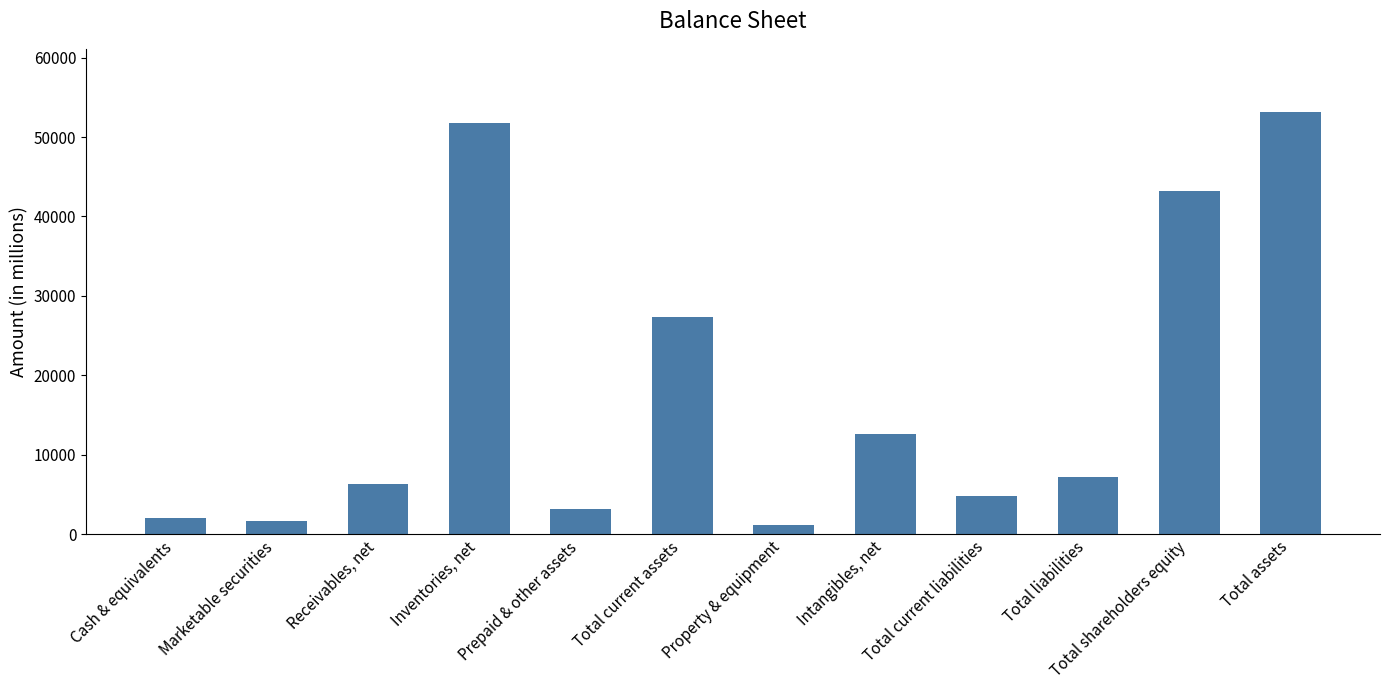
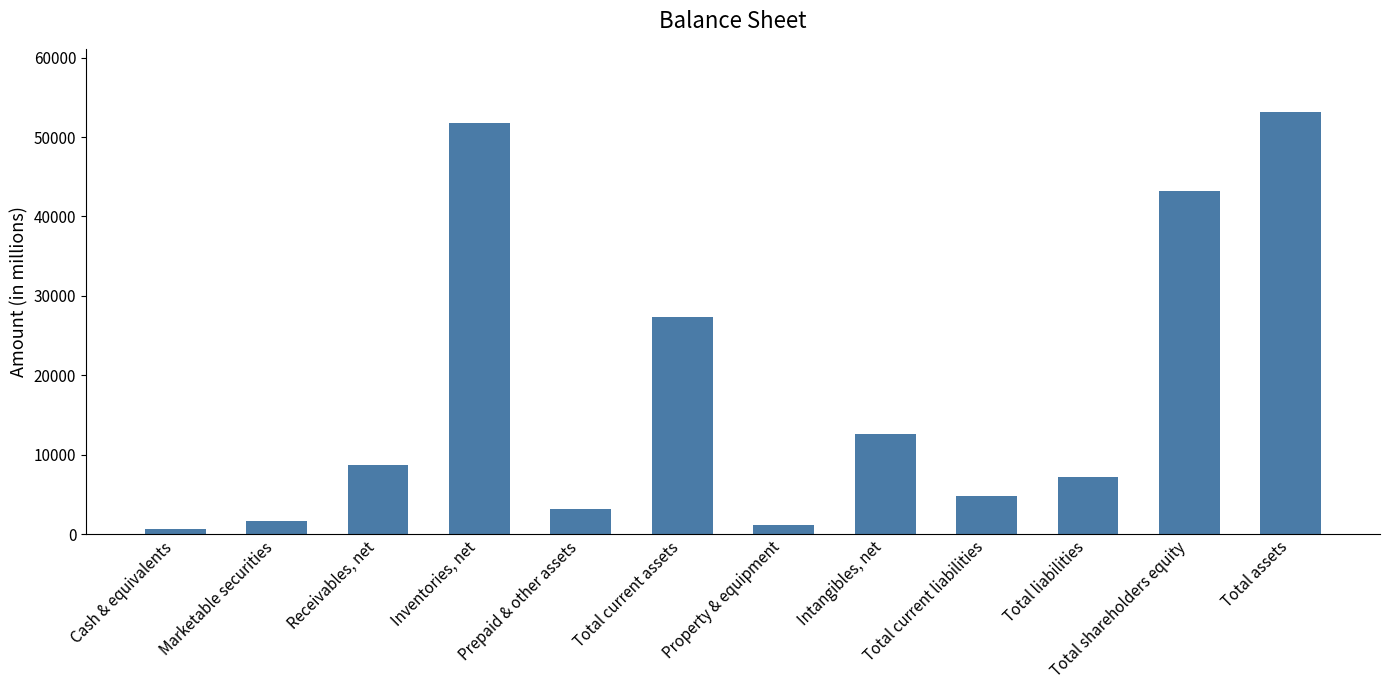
  {
-   "Cash & equivalents": 2000,
+   "Cash & equivalents": 1000,
    "Marketable securities": 2000,
-   "Receivables, net": 6000,
+   "Receivables, net": 9000,
    "Inventories, net": 52000,
    "Prepaid & other assets": 3000,
    "Total current assets": 27000,
    "Property & equipment": 1000,
    "Intangibles, net": 13000,
    "Total current liabilities": 5000,
    "Total liabilities": 7000,
    "Total shareholders equity": 43000,
    "Total assets": 53000
  }
